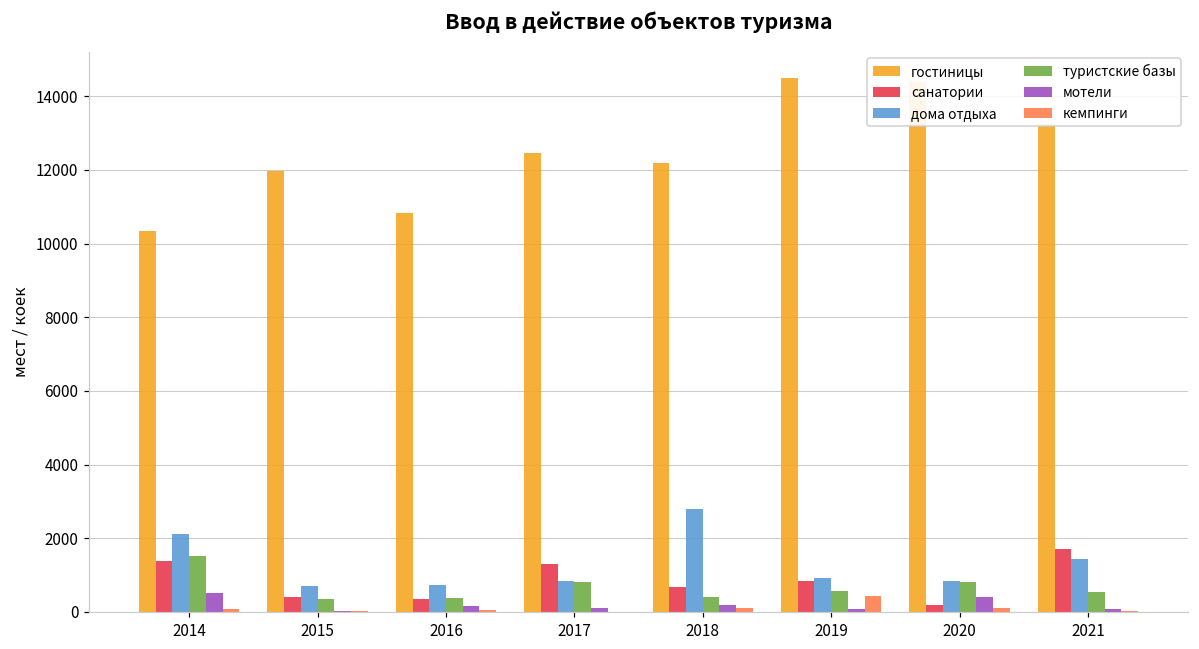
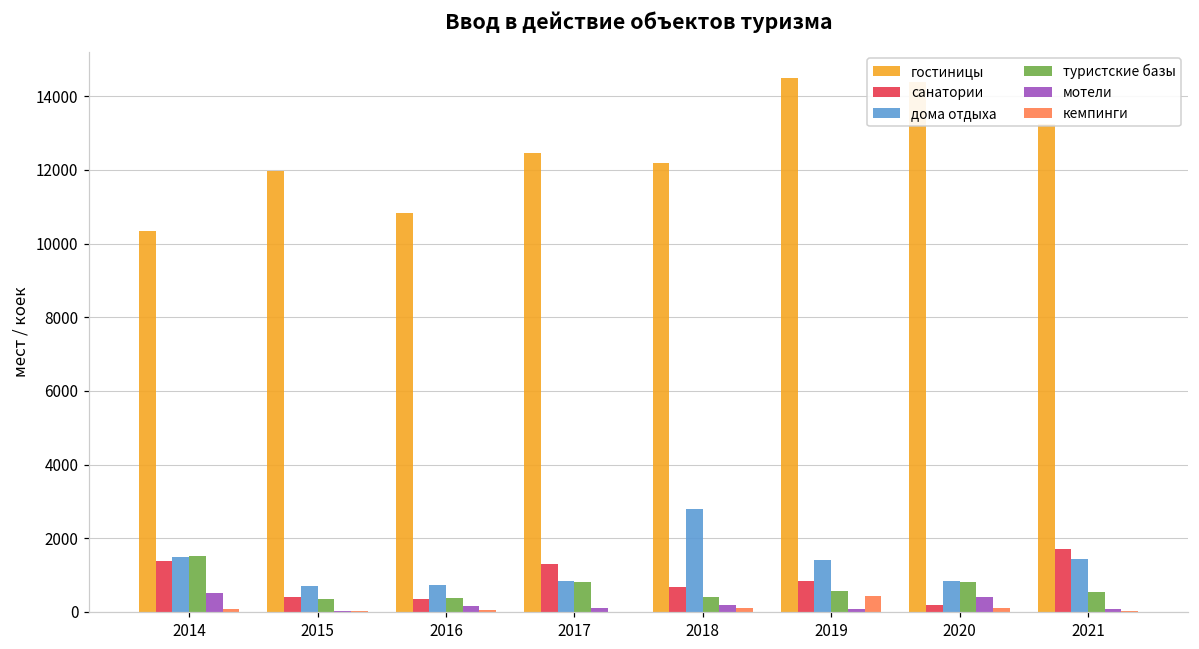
  {
    "гостиницы": {
      "2014": 10300,
      "2015": 12000,
      "2016": 10800,
      "2017": 12500,
      "2018": 12200,
      "2019": 14500
    },
    "санатории": {
      "2014": 1400,
      "2015": 400,
      "2016": 400,
      "2017": 1300,
      "2018": 700,
      "2019": 800,
      "2020": 200,
      "2021": 1700
    },
    "дома отдыха": {
-     "2014": 2100,
+     "2014": 1500,
      "2015": 700,
      "2016": 700,
      "2017": 900,
      "2018": 2800,
-     "2019": 900,
+     "2019": 1400,
      "2020": 800,
      "2021": 1400
    },
    "туристские базы": {
      "2014": 1500,
      "2015": 400,
      "2016": 400,
      "2017": 800,
      "2018": 400,
      "2019": 600,
      "2020": 800,
      "2021": 500
    },
    "мотели": {
      "2014": 500,
      "2016": 100,
      "2017": 100,
      "2018": 200,
      "2020": 400
    },
    "кемпинги": {
      "2014": 100,
      "2018": 100,
      "2019": 400,
      "2020": 100
    }
  }
